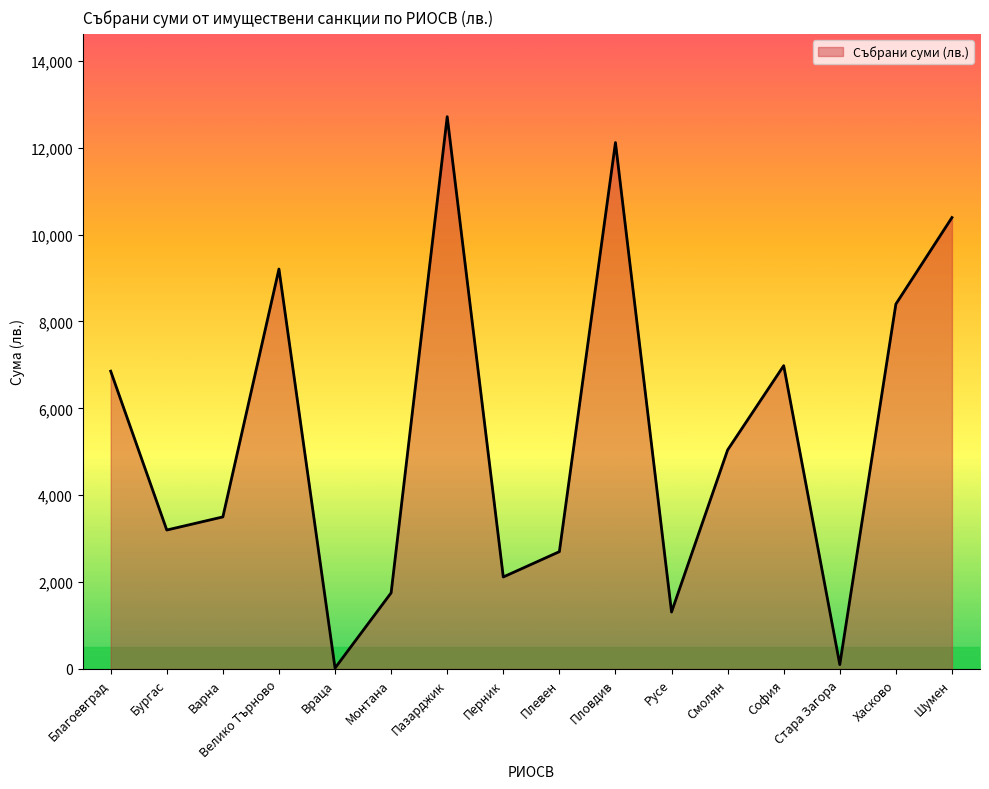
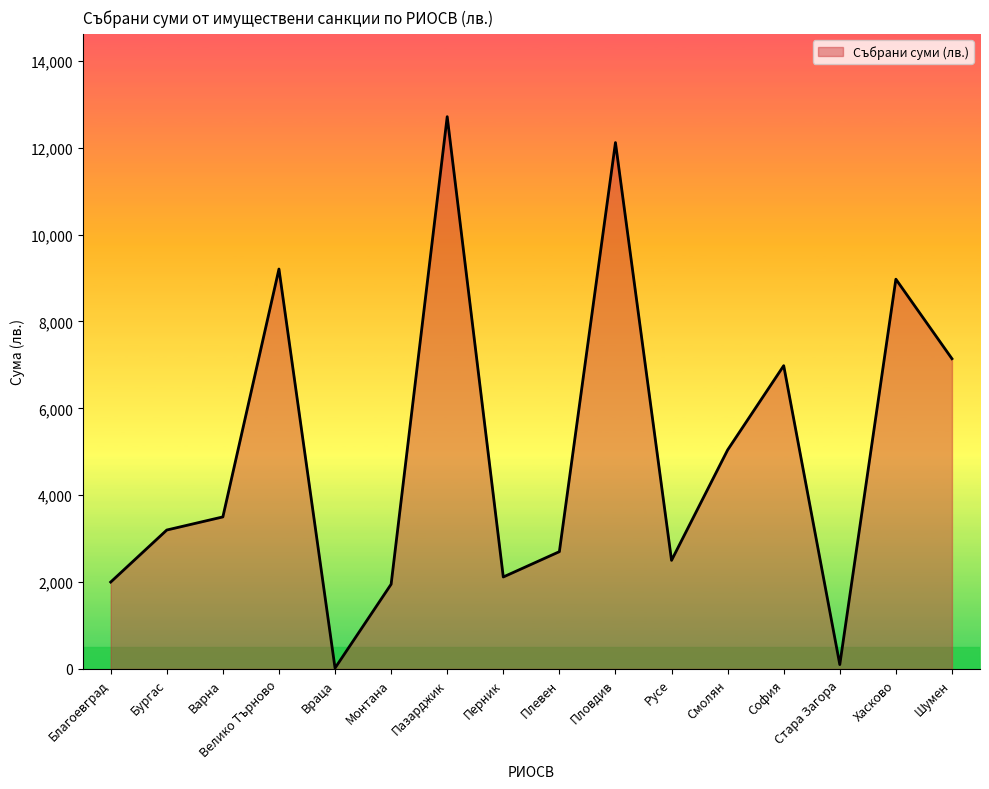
  {
-   "Благоевград": "6,900",
+   "Благоевград": "2,000",
    "Бургас": "3,200",
    "Варна": "3,500",
    "Велико Търново": "9,200",
-   "Монтана": "1,800",
+   "Монтана": "2,000",
    "Пазарджик": "12,700",
    "Перник": "2,100",
    "Плевен": "2,700",
    "Пловдив": "12,100",
-   "Русе": "1,300",
+   "Русе": "2,500",
    "Смолян": "5,000",
    "София": "7,000",
-   "Хасково": "8,400",
-   "Шумен": "10,400"
+   "Хасково": "9,000",
+   "Шумен": "7,100"
  }
